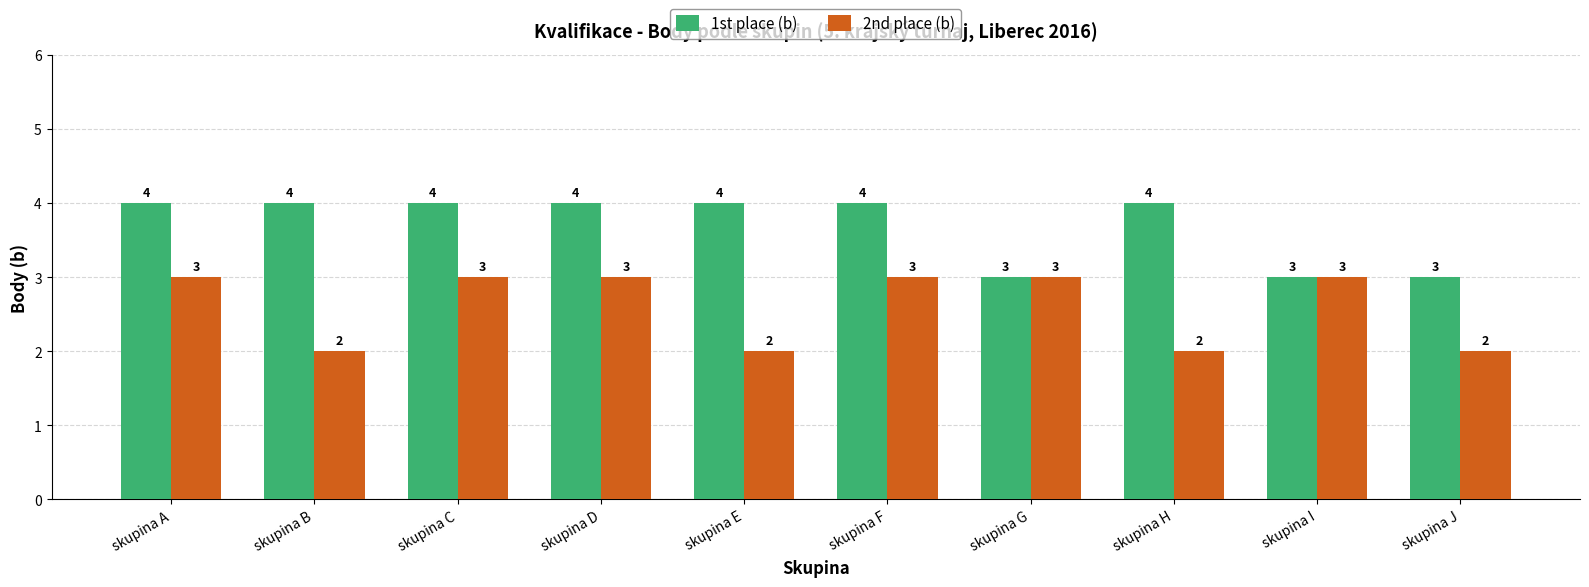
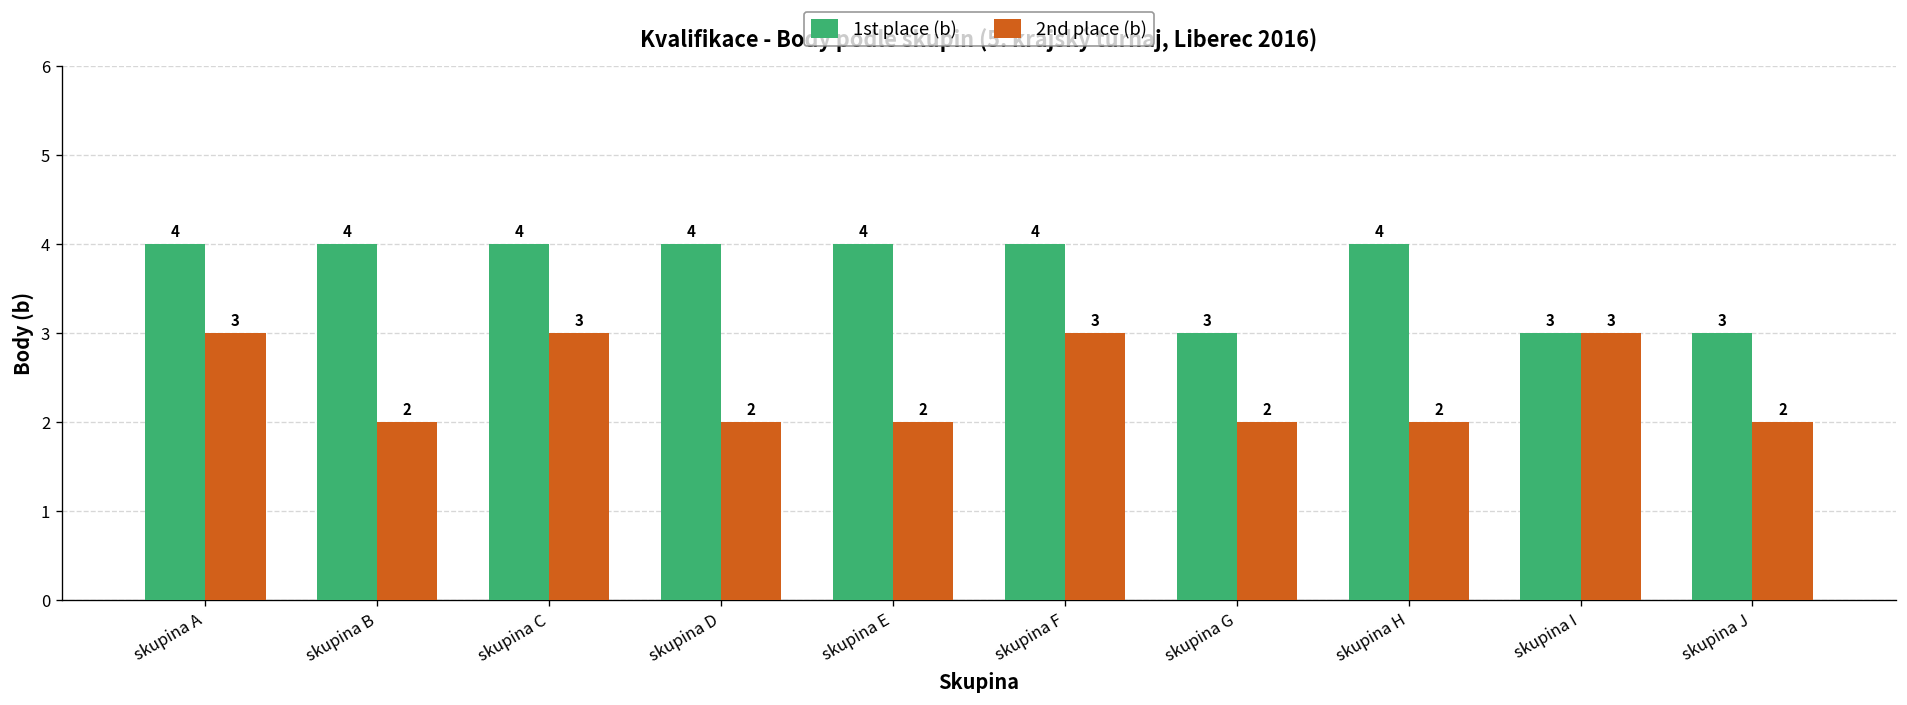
  {
    "1st place (b)": {
      "skupina A": 4,
      "skupina B": 4,
      "skupina C": 4,
      "skupina D": 4,
      "skupina E": 4,
      "skupina F": 4,
      "skupina G": 3,
      "skupina H": 4,
      "skupina I": 3,
      "skupina J": 3
    },
    "2nd place (b)": {
      "skupina A": 3,
      "skupina B": 2,
      "skupina C": 3,
-     "skupina D": 3,
+     "skupina D": 2,
      "skupina E": 2,
      "skupina F": 3,
-     "skupina G": 3,
+     "skupina G": 2,
      "skupina H": 2,
      "skupina I": 3,
      "skupina J": 2
    }
  }
